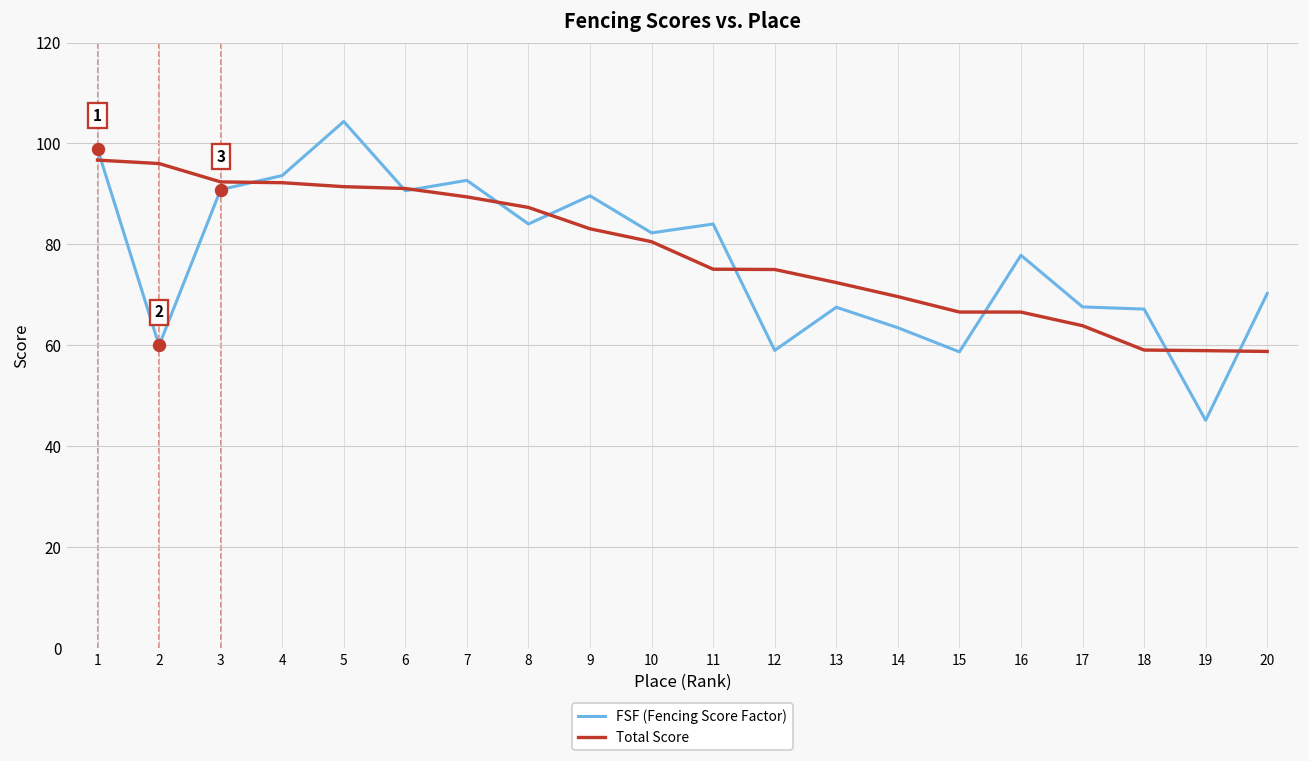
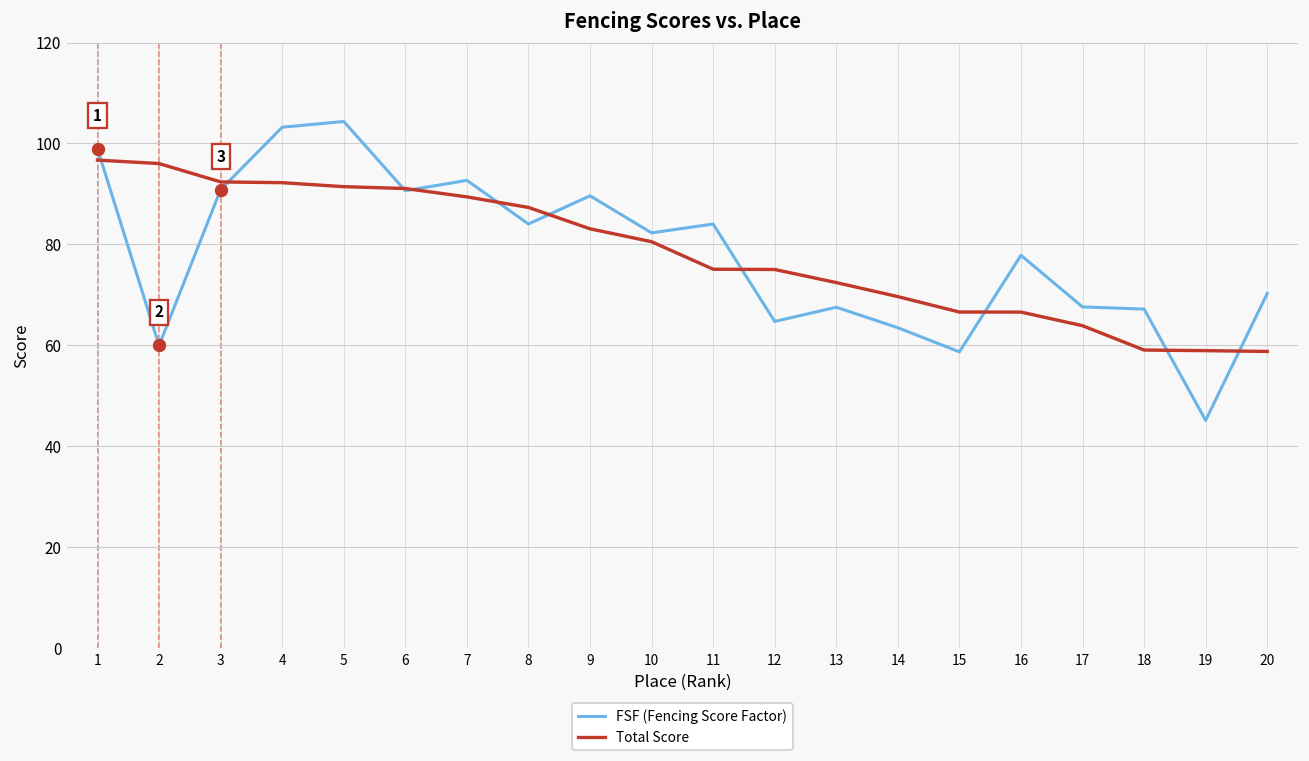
  {
    "FSF (Fencing Score Factor)": {
-     "4": 94,
+     "4": 103,
      "5": 104,
      "7": 93,
      "8": 84,
      "9": 90,
      "10": 82,
      "11": 84,
-     "12": 59,
+     "12": 65,
      "13": 68,
      "14": 63,
      "15": 59,
      "16": 78,
      "17": 68,
      "18": 67,
      "19": 45,
      "20": 70
    }
  }
